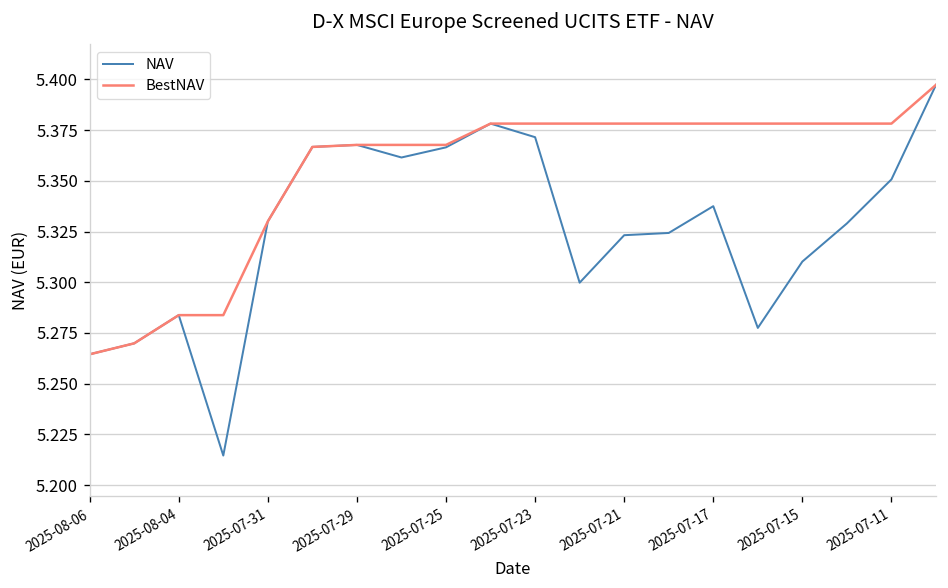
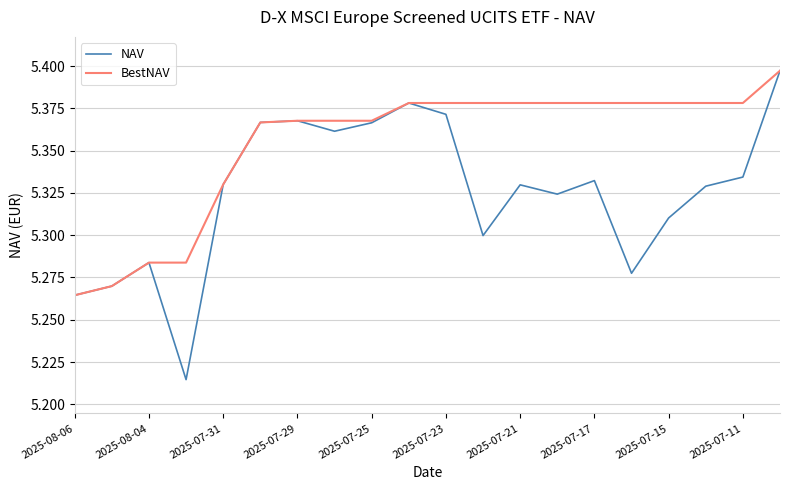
  {
    "NAV": {
      "2025-07-23": 5.372,
-     "2025-07-21": 5.323,
-     "2025-07-17": 5.338,
+     "2025-07-21": 5.330,
+     "2025-07-17": 5.332,
      "2025-07-15": 5.310,
-     "2025-07-11": 5.351
+     "2025-07-11": 5.334
    },
    "BestNAV": {
      "2025-07-23": 5.378,
      "2025-07-21": 5.378,
      "2025-07-17": 5.378,
      "2025-07-15": 5.378,
      "2025-07-11": 5.378
    }
  }
